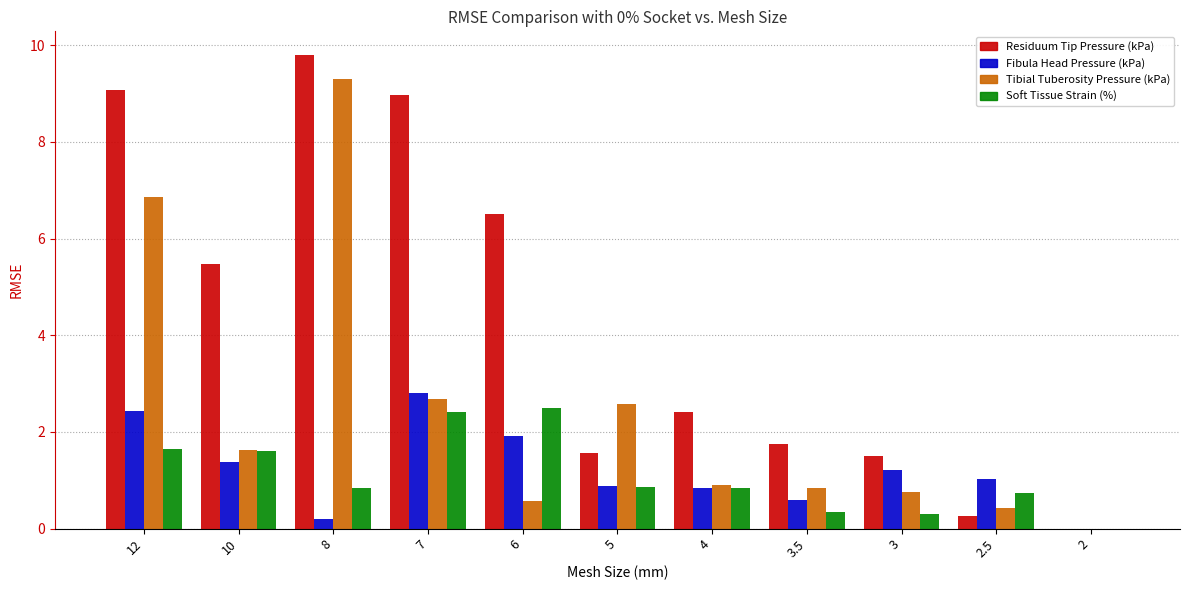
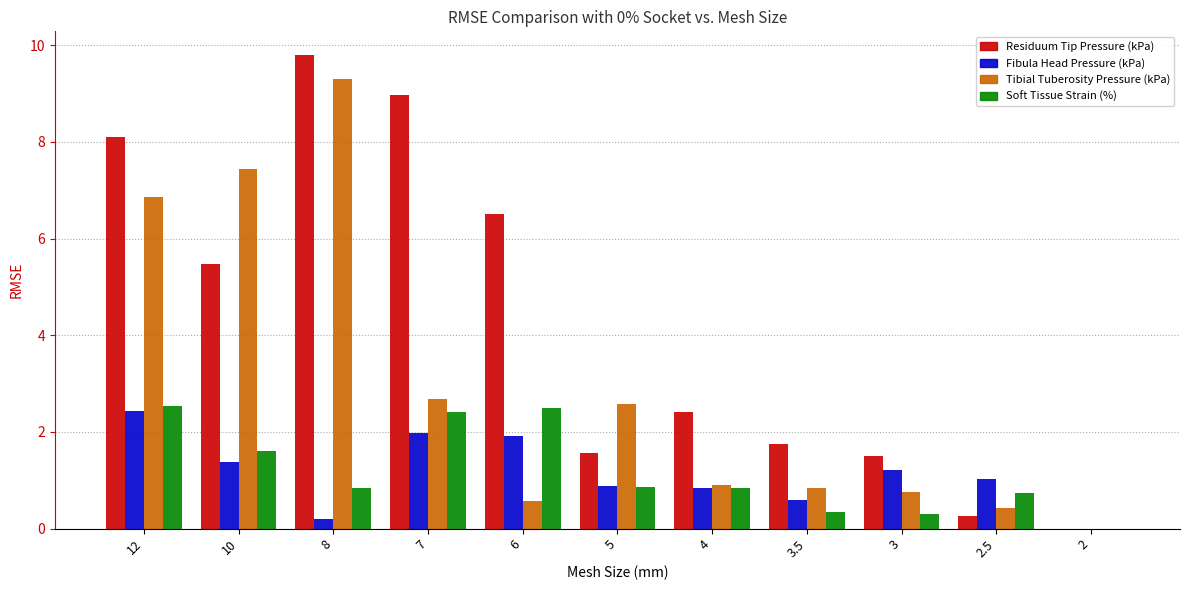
  {
    "Residuum Tip Pressure (kPa)": {
-     "12": 9.1,
+     "12": 8.1,
      "10": 5.5,
      "8": 9.8,
      "7": 9.0,
      "6": 6.5,
      "5": 1.6,
      "4": 2.4,
      "3.5": 1.8,
      "3": 1.5,
      "2.5": 0.3,
      "2": 0.0
    },
    "Fibula Head Pressure (kPa)": {
      "12": 2.4,
      "10": 1.4,
      "8": 0.2,
-     "7": 2.8,
+     "7": 2.0,
      "6": 1.9,
      "5": 0.9,
      "4": 0.8,
      "3.5": 0.6,
      "3": 1.2,
      "2.5": 1.0,
      "2": 0.0
    },
    "Tibial Tuberosity Pressure (kPa)": {
      "12": 6.9,
-     "10": 1.6,
+     "10": 7.4,
      "8": 9.3,
      "7": 2.7,
      "6": 0.6,
      "5": 2.6,
      "4": 0.9,
      "3.5": 0.9,
      "3": 0.8,
      "2.5": 0.4,
      "2": 0.0
    },
    "Soft Tissue Strain (%)": {
-     "12": 1.6,
+     "12": 2.5,
      "10": 1.6,
      "8": 0.8,
      "7": 2.4,
      "6": 2.5,
      "5": 0.9,
      "4": 0.8,
      "3.5": 0.3,
      "3": 0.3,
      "2.5": 0.7,
      "2": 0.0
    }
  }
